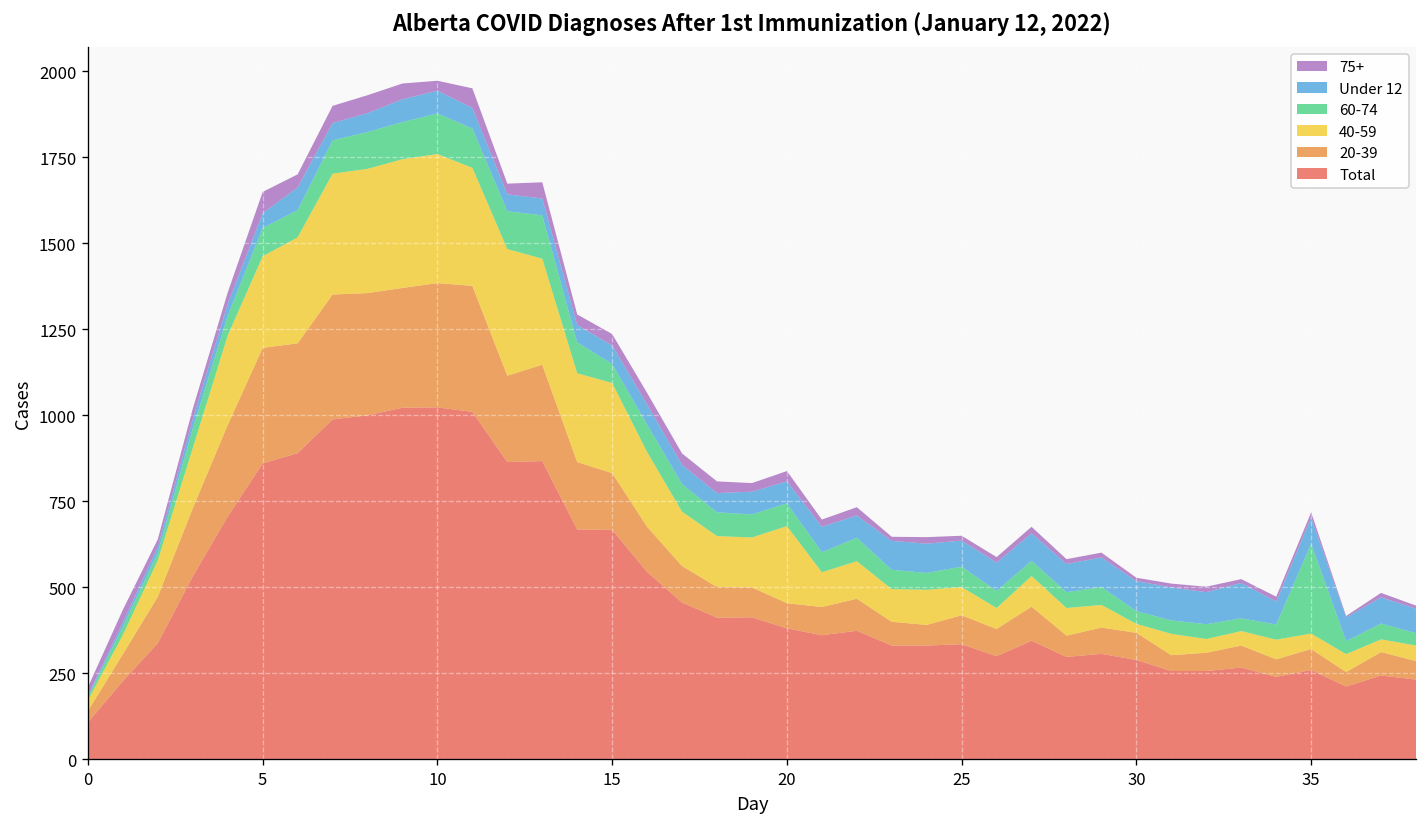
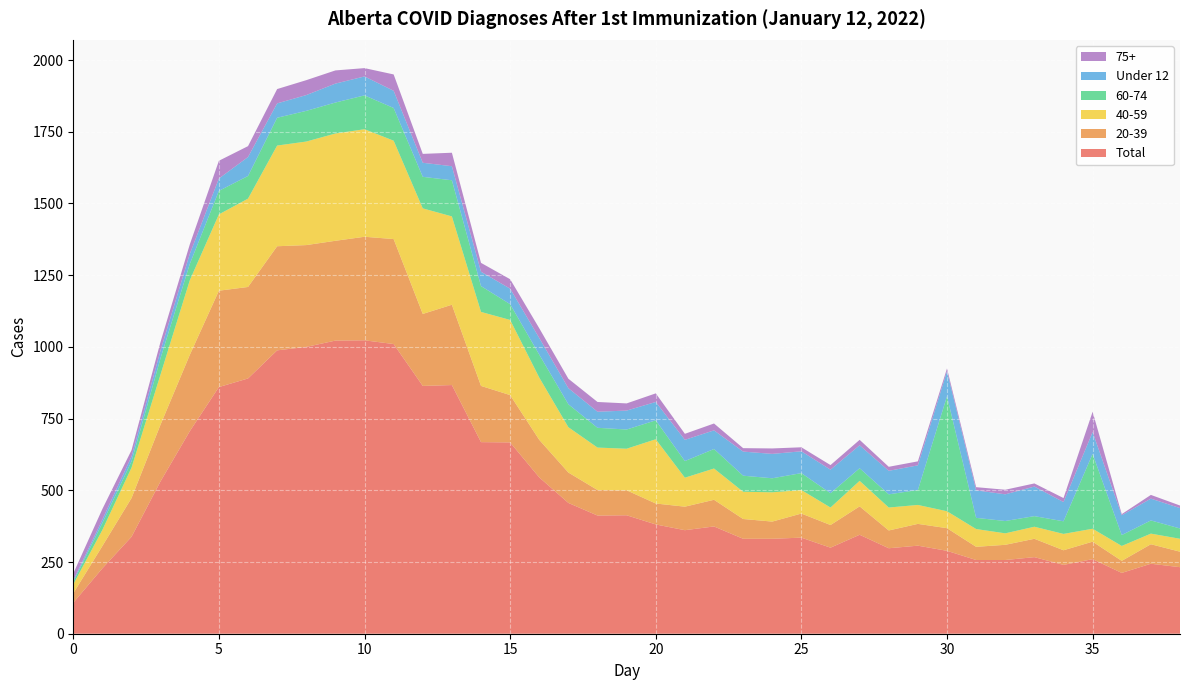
  {
    "40-59": {
      "0": 30,
      "5": 270,
      "10": 380,
      "15": 260,
      "20": 220,
      "25": 80,
-     "30": 30,
+     "30": 60,
      "35": 50
    },
    "60-74": {
      "5": 80,
      "10": 120,
      "15": 60,
      "20": 70,
      "25": 60,
-     "30": 40,
+     "30": 400,
      "35": 260
    },
    "Under 12": {
      "5": 40,
      "10": 70,
      "15": 50,
      "20": 60,
      "25": 80,
      "30": 90,
      "35": 80
    },
    "75+": {
      "0": 20,
      "5": 60,
      "10": 30,
      "15": 30,
      "20": 30,
      "25": 10,
      "30": 10,
-     "35": 20
+     "35": 70
    }
  }
